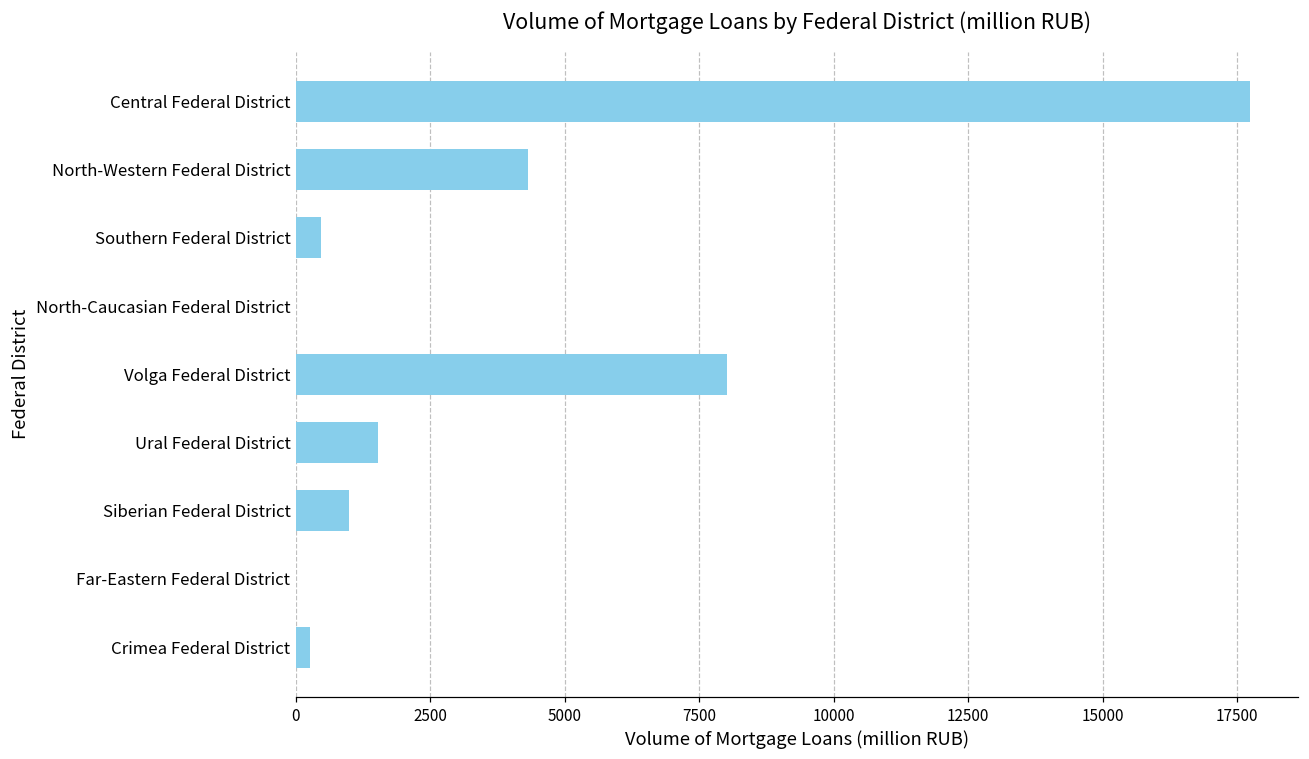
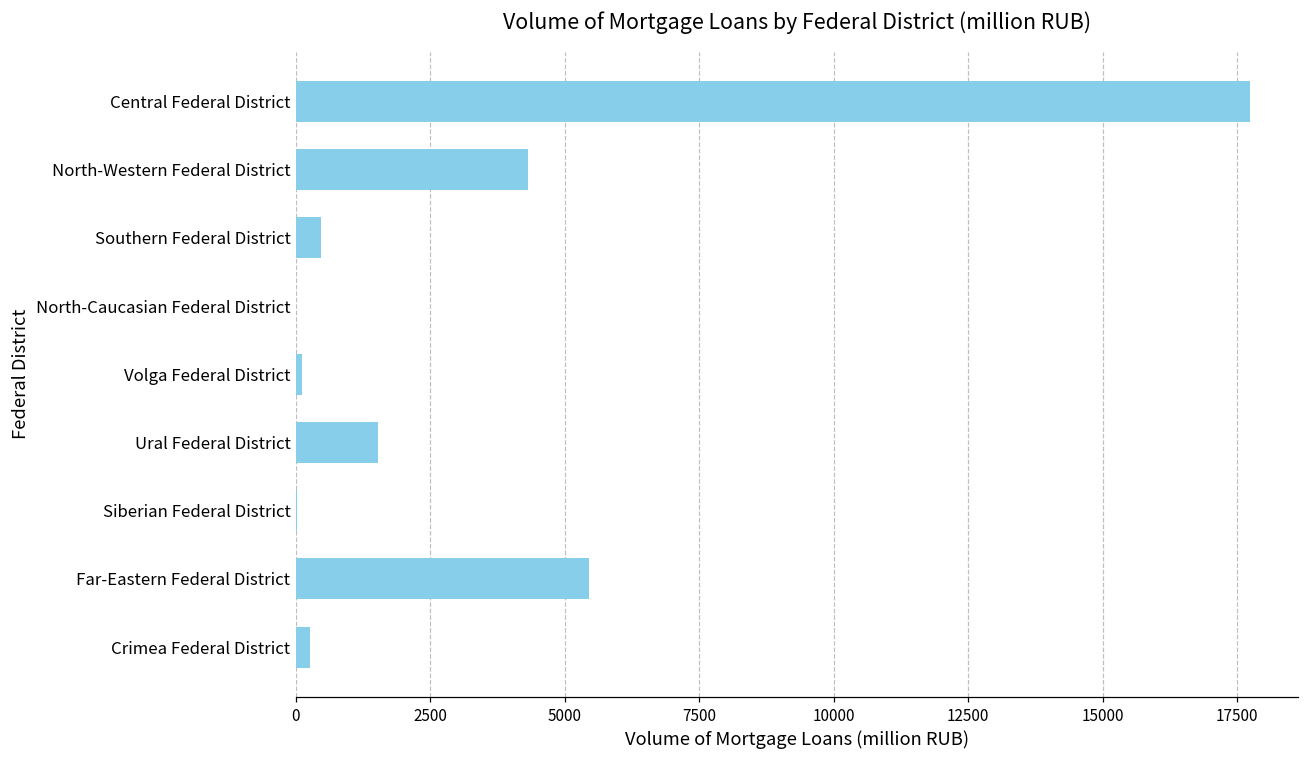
  {
    "Central Federal District": 17700,
    "North-Western Federal District": 4300,
    "Southern Federal District": 500,
    "North-Caucasian Federal District": 0,
-   "Volga Federal District": 8000,
+   "Volga Federal District": 100,
    "Ural Federal District": 1500,
-   "Siberian Federal District": 1000,
-   "Far-Eastern Federal District": 0,
+   "Siberian Federal District": 0,
+   "Far-Eastern Federal District": 5500,
    "Crimea Federal District": 300
  }
